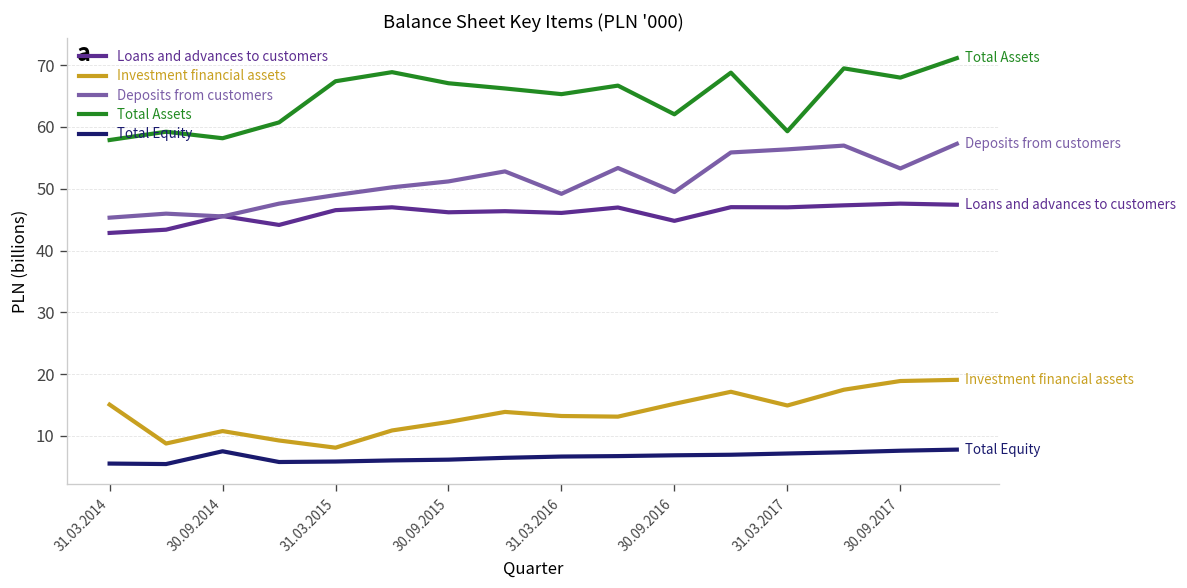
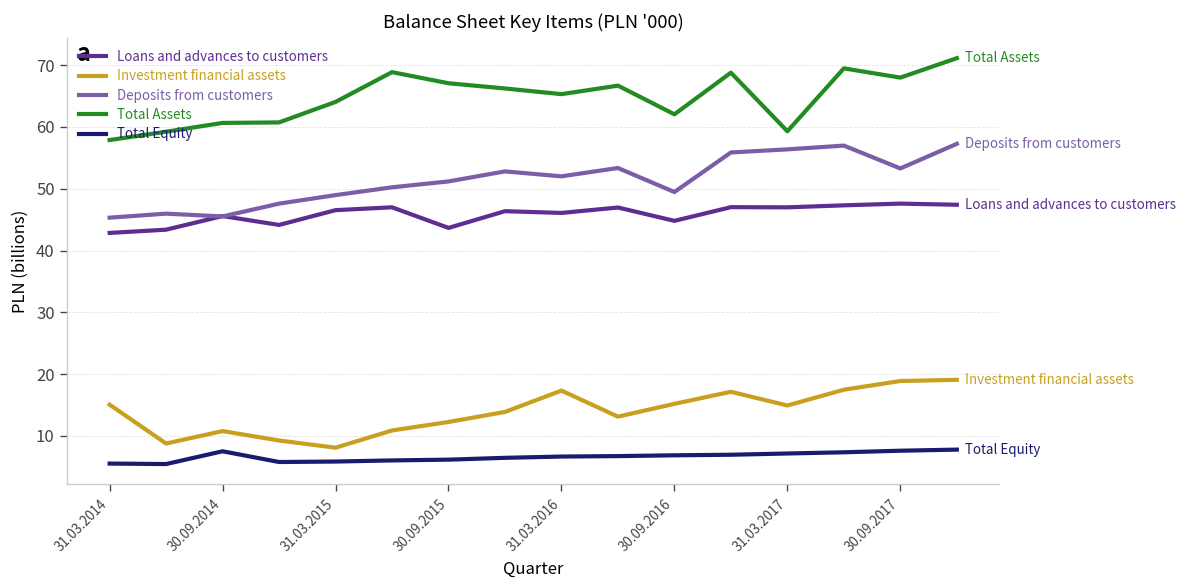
  {
    "Loans and advances to customers": {
      "31.03.2014": 43,
      "31.03.2015": 47,
-     "30.09.2015": 46,
+     "30.09.2015": 44,
      "31.03.2016": 46,
      "30.09.2016": 45,
      "31.03.2017": 47,
      "30.09.2017": 48
    },
    "Investment financial assets": {
      "31.03.2014": 15,
      "30.09.2014": 11,
      "31.03.2015": 8,
      "30.09.2015": 12,
-     "31.03.2016": 13,
+     "31.03.2016": 17,
      "30.09.2016": 15,
      "31.03.2017": 15,
      "30.09.2017": 19
    },
    "Deposits from customers": {
      "31.03.2014": 45,
      "31.03.2015": 49,
      "30.09.2015": 51,
-     "31.03.2016": 49,
+     "31.03.2016": 52,
      "30.09.2016": 49,
      "31.03.2017": 56,
      "30.09.2017": 53
    },
    "Total Assets": {
      "31.03.2014": 58,
-     "30.09.2014": 58,
-     "31.03.2015": 67,
+     "30.09.2014": 61,
+     "31.03.2015": 64,
      "30.09.2015": 67,
      "31.03.2016": 65,
      "30.09.2016": 62,
      "31.03.2017": 59,
      "30.09.2017": 68
    },
    "Total Equity": {
      "31.03.2014": 6,
      "30.09.2014": 8,
      "31.03.2015": 6,
      "30.09.2015": 6,
      "31.03.2016": 7,
      "30.09.2016": 7,
      "31.03.2017": 7,
      "30.09.2017": 8
    }
  }
